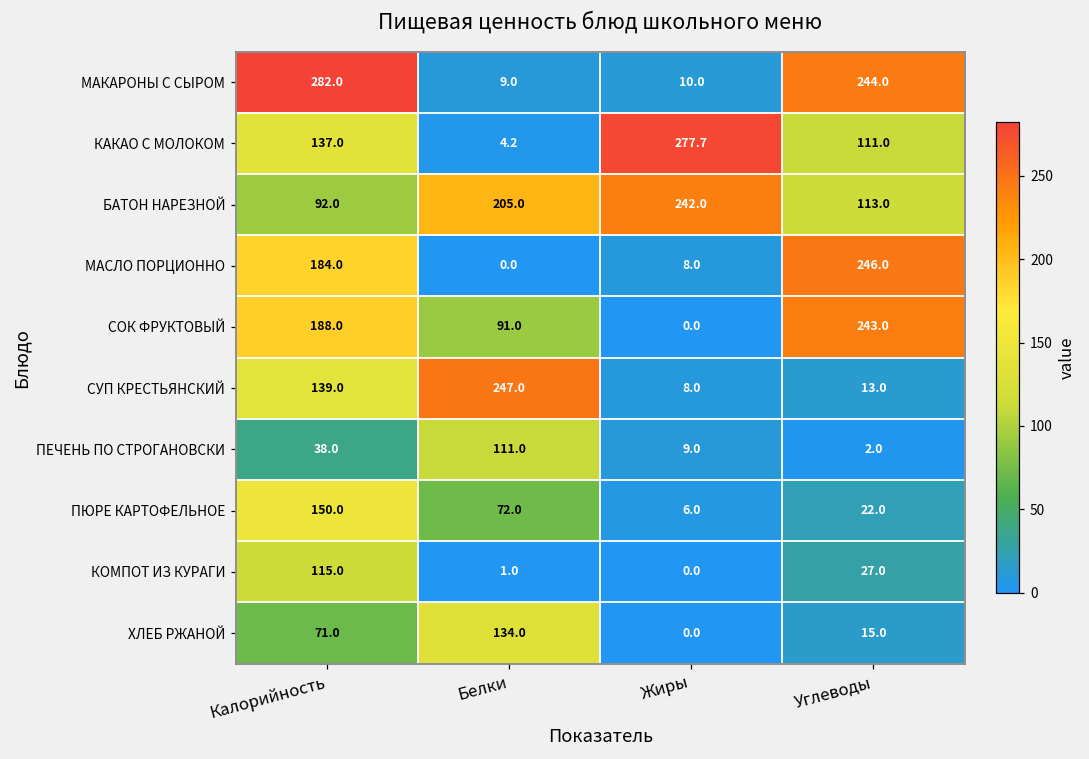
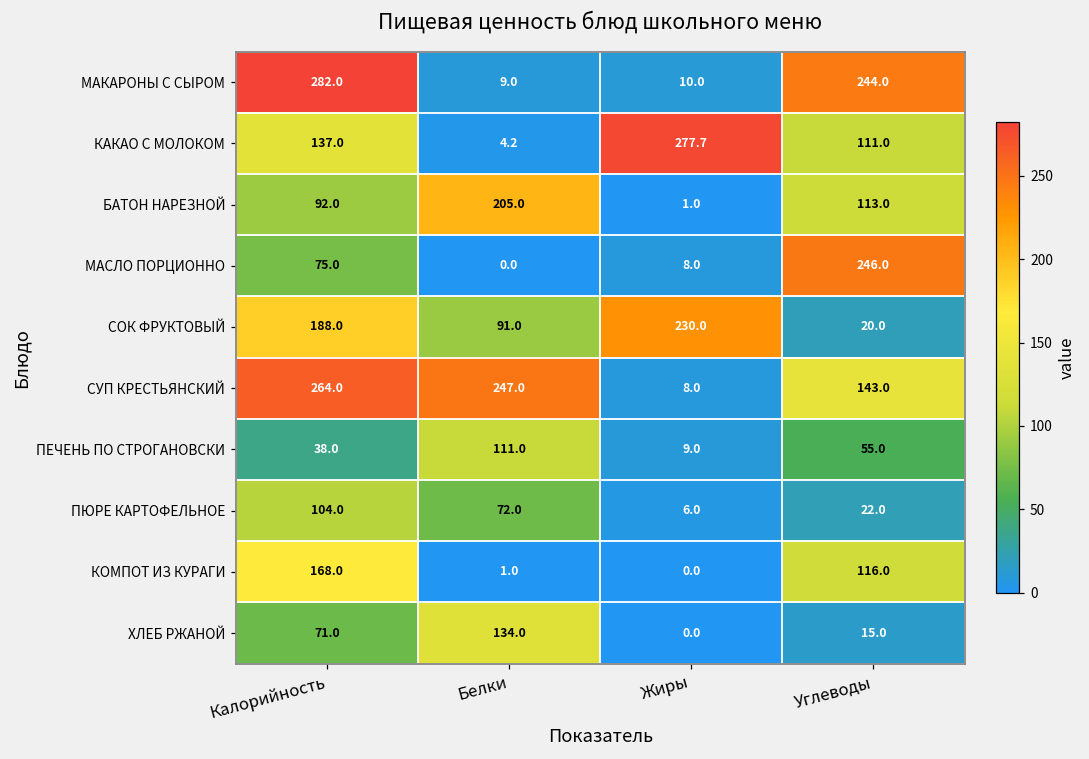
  {
    "МАКАРОНЫ С СЫРОМ": {
      "Калорийность": 282.0,
      "Белки": 9.0,
      "Жиры": 10.0,
      "Углеводы": 244.0
    },
    "КАКАО С МОЛОКОМ": {
      "Калорийность": 137.0,
      "Белки": 4.2,
      "Жиры": 277.7,
      "Углеводы": 111.0
    },
    "БАТОН НАРЕЗНОЙ": {
      "Калорийность": 92.0,
      "Белки": 205.0,
-     "Жиры": 242.0,
+     "Жиры": 1.0,
      "Углеводы": 113.0
    },
    "МАСЛО ПОРЦИОННО": {
-     "Калорийность": 184.0,
+     "Калорийность": 75.0,
      "Белки": 0.0,
      "Жиры": 8.0,
      "Углеводы": 246.0
    },
    "СОК ФРУКТОВЫЙ": {
      "Калорийность": 188.0,
      "Белки": 91.0,
-     "Жиры": 0.0,
-     "Углеводы": 243.0
+     "Жиры": 230.0,
+     "Углеводы": 20.0
    },
    "СУП КРЕСТЬЯНСКИЙ": {
-     "Калорийность": 139.0,
+     "Калорийность": 264.0,
      "Белки": 247.0,
      "Жиры": 8.0,
-     "Углеводы": 13.0
+     "Углеводы": 143.0
    },
    "ПЕЧЕНЬ ПО СТРОГАНОВСКИ": {
      "Калорийность": 38.0,
      "Белки": 111.0,
      "Жиры": 9.0,
-     "Углеводы": 2.0
+     "Углеводы": 55.0
    },
    "ПЮРЕ КАРТОФЕЛЬНОЕ": {
-     "Калорийность": 150.0,
+     "Калорийность": 104.0,
      "Белки": 72.0,
      "Жиры": 6.0,
      "Углеводы": 22.0
    },
    "КОМПОТ ИЗ КУРАГИ": {
-     "Калорийность": 115.0,
+     "Калорийность": 168.0,
      "Белки": 1.0,
      "Жиры": 0.0,
-     "Углеводы": 27.0
+     "Углеводы": 116.0
    },
    "ХЛЕБ РЖАНОЙ": {
      "Калорийность": 71.0,
      "Белки": 134.0,
      "Жиры": 0.0,
      "Углеводы": 15.0
    }
  }
